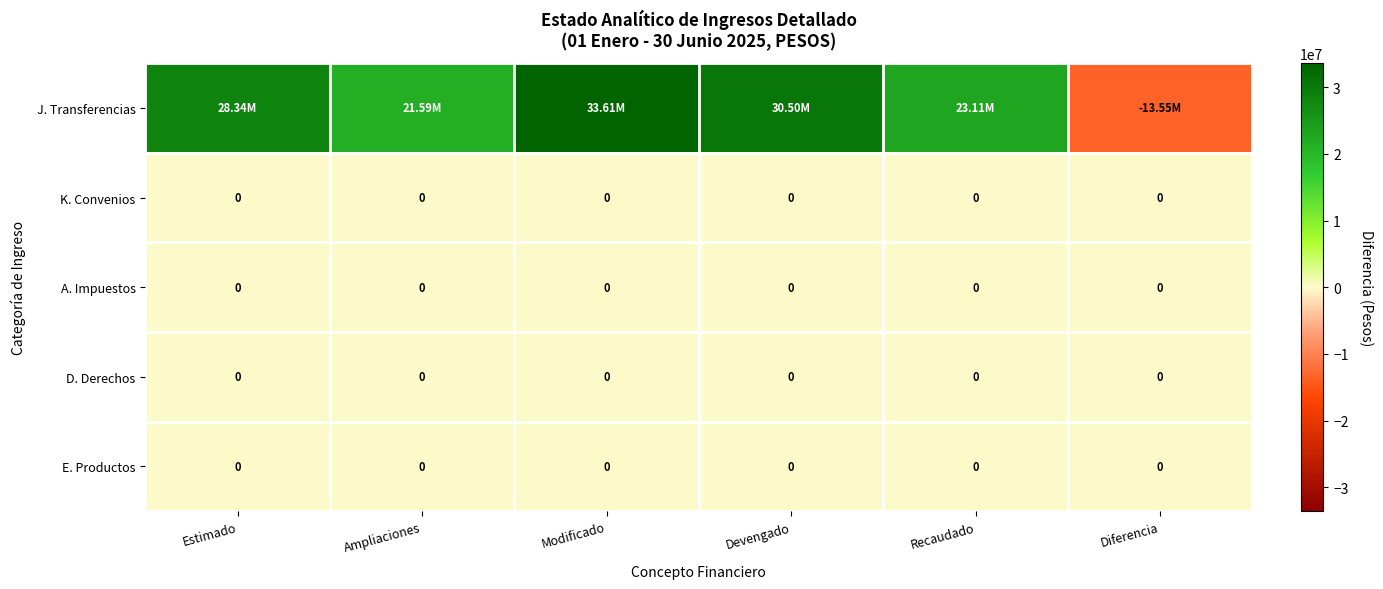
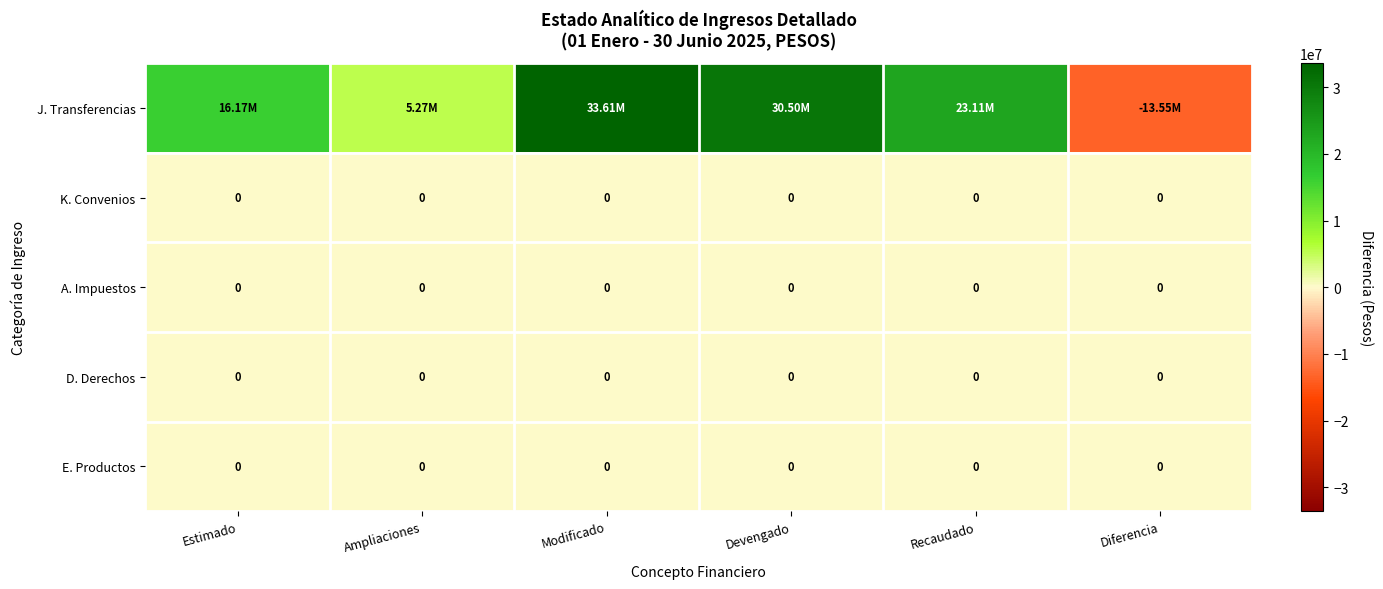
  {
    "J. Transferencias": {
-     "Estimado": "28.34M",
-     "Ampliaciones": "21.59M",
+     "Estimado": "16.17M",
+     "Ampliaciones": "5.27M",
      "Modificado": "33.61M",
      "Devengado": "30.50M",
      "Recaudado": "23.11M",
      "Diferencia": "-13.55M"
    },
    "K. Convenios": {
      "Estimado": "0",
      "Ampliaciones": "0",
      "Modificado": "0",
      "Devengado": "0",
      "Recaudado": "0",
      "Diferencia": "0"
    },
    "A. Impuestos": {
      "Estimado": "0",
      "Ampliaciones": "0",
      "Modificado": "0",
      "Devengado": "0",
      "Recaudado": "0",
      "Diferencia": "0"
    },
    "D. Derechos": {
      "Estimado": "0",
      "Ampliaciones": "0",
      "Modificado": "0",
      "Devengado": "0",
      "Recaudado": "0",
      "Diferencia": "0"
    },
    "E. Productos": {
      "Estimado": "0",
      "Ampliaciones": "0",
      "Modificado": "0",
      "Devengado": "0",
      "Recaudado": "0",
      "Diferencia": "0"
    }
  }
